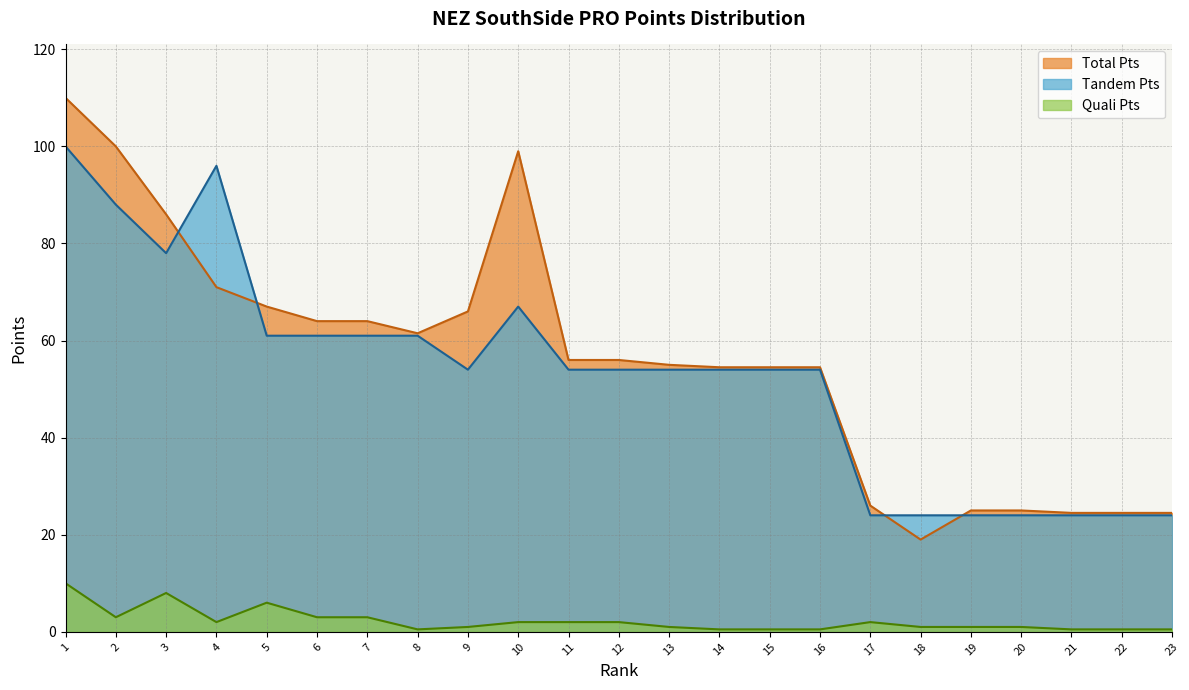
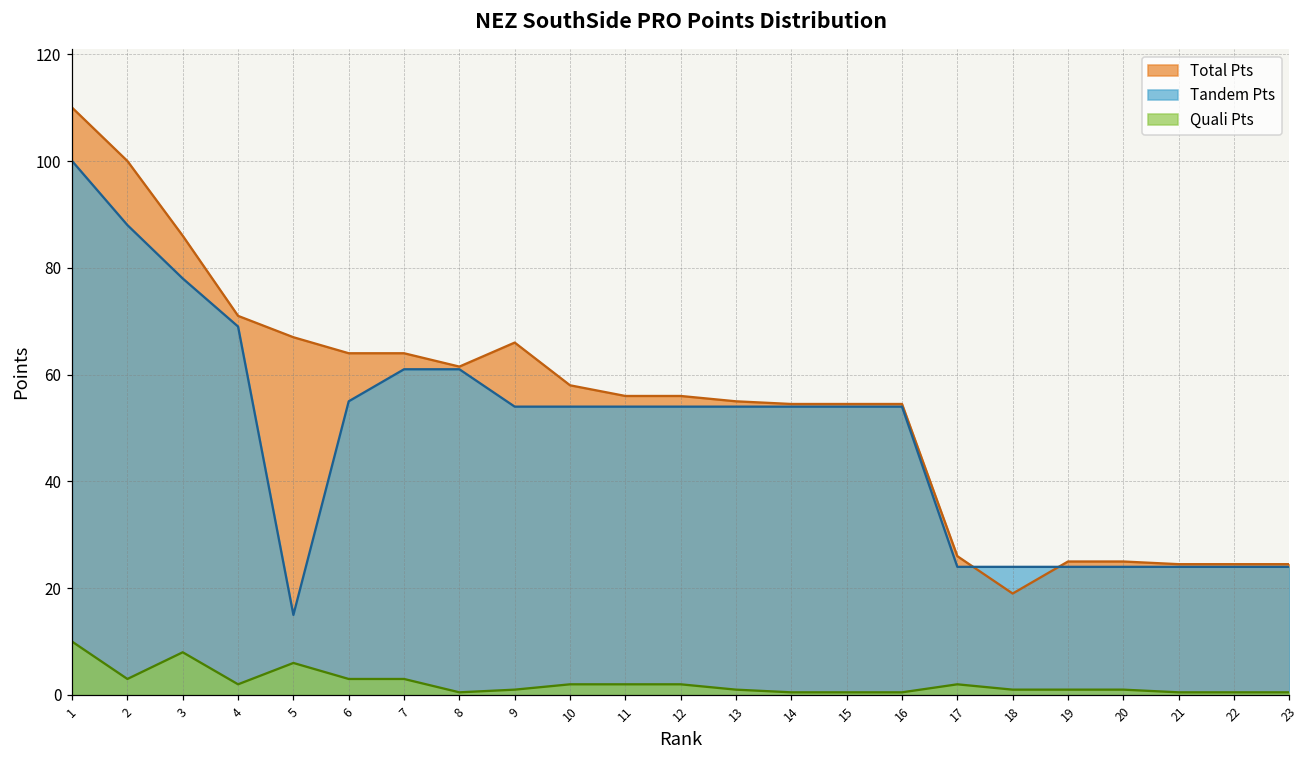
  {
    "Total Pts": {
      "1": 110,
      "2": 100,
      "3": 86,
      "4": 71,
      "5": 67,
      "6": 64,
      "7": 64,
      "9": 66,
-     "10": 99,
+     "10": 58,
      "11": 56,
      "12": 56,
      "13": 55,
      "17": 26,
      "18": 19,
      "19": 25,
      "20": 25
    },
    "Tandem Pts": {
      "1": 100,
      "2": 88,
      "3": 78,
-     "4": 96,
-     "5": 61,
-     "6": 61,
+     "4": 69,
+     "5": 15,
+     "6": 55,
      "7": 61,
      "9": 54,
-     "10": 67,
+     "10": 54,
      "11": 54,
      "12": 54,
      "13": 54,
      "17": 24,
      "18": 24,
      "19": 24,
      "20": 24
    },
    "Quali Pts": {
      "1": 10,
      "2": 3,
      "3": 8,
      "4": 2,
      "5": 6,
      "6": 3,
      "7": 3,
      "8": 1,
      "9": 1,
      "10": 2,
      "11": 2,
      "12": 2,
      "13": 1,
      "14": 1,
      "15": 1,
      "16": 1,
      "17": 2,
      "18": 1,
      "19": 1,
      "20": 1,
      "21": 1,
      "22": 1,
      "23": 1
    }
  }
